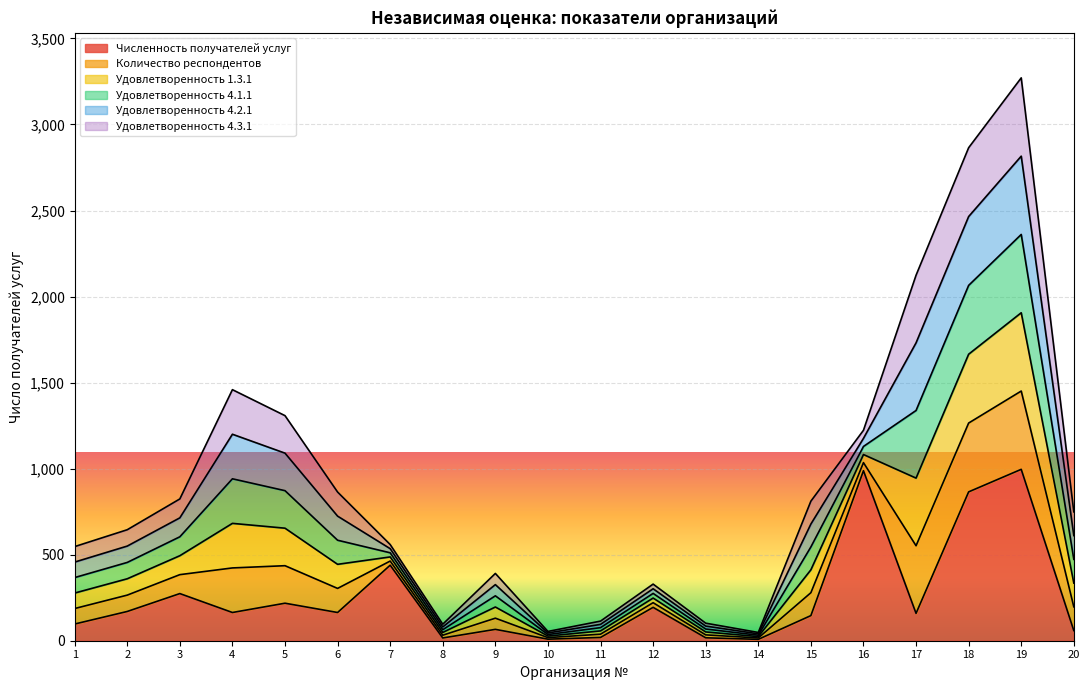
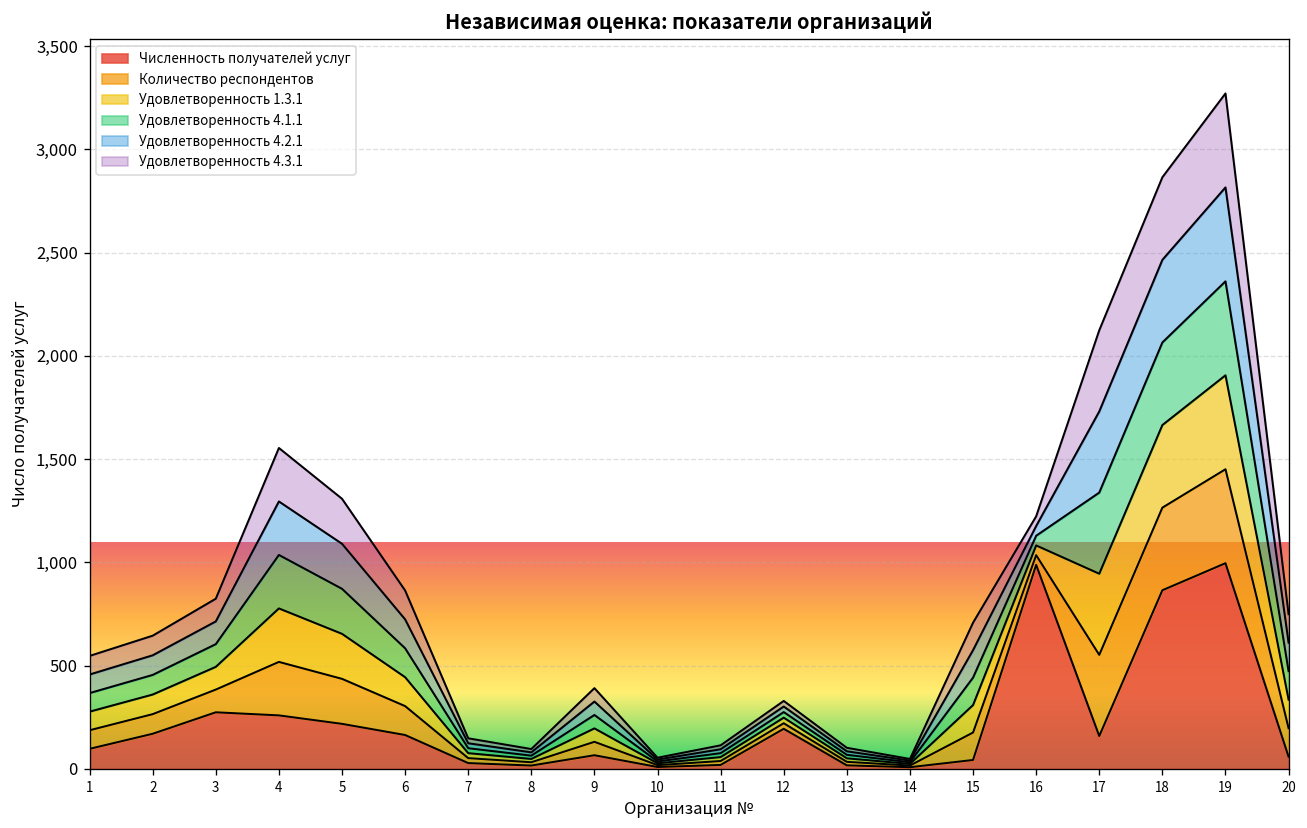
  {
    "Численность получателей услуг": {
      "1": "100",
      "2": "170",
      "3": "270",
-     "4": "160",
+     "4": "260",
      "5": "220",
      "6": "160",
-     "7": "440",
+     "7": "30",
      "8": "20",
      "9": "70",
      "11": "20",
      "12": "190",
      "13": "20",
-     "15": "150",
+     "15": "40",
      "16": "990",
      "17": "160",
      "18": "870",
      "19": "1,000",
      "20": "60"
    },
    "Удовлетворенность 4.1.1": {
      "1": "90",
      "2": "100",
      "3": "110",
      "4": "260",
      "5": "220",
      "6": "140",
      "7": "20",
      "8": "20",
      "9": "70",
      "11": "20",
      "12": "30",
      "13": "20",
      "15": "130",
      "16": "50",
      "17": "390",
      "18": "400",
      "19": "460",
      "20": "140"
    },
    "Удовлетворенность 4.2.1": {
      "1": "90",
      "2": "100",
      "3": "110",
      "4": "260",
      "5": "220",
      "6": "140",
      "7": "20",
      "8": "20",
      "9": "70",
      "11": "20",
      "12": "30",
      "13": "20",
      "15": "130",
      "16": "50",
      "17": "390",
      "18": "400",
      "19": "460",
      "20": "140"
    },
    "Удовлетворенность 4.3.1": {
      "1": "90",
      "2": "100",
      "3": "110",
      "4": "260",
      "5": "220",
      "6": "140",
      "7": "20",
      "8": "20",
      "9": "70",
      "11": "20",
      "12": "30",
      "13": "20",
      "15": "130",
      "16": "50",
      "17": "390",
      "18": "400",
      "19": "460",
      "20": "140"
    }
  }
